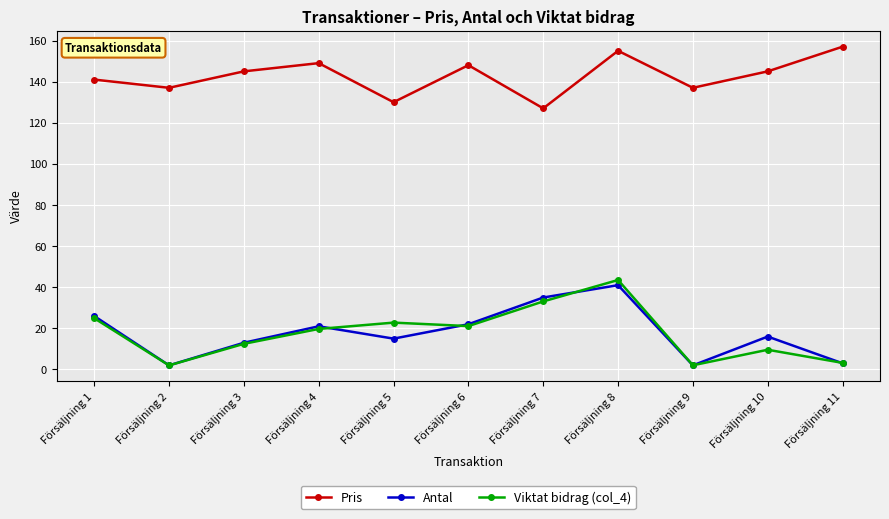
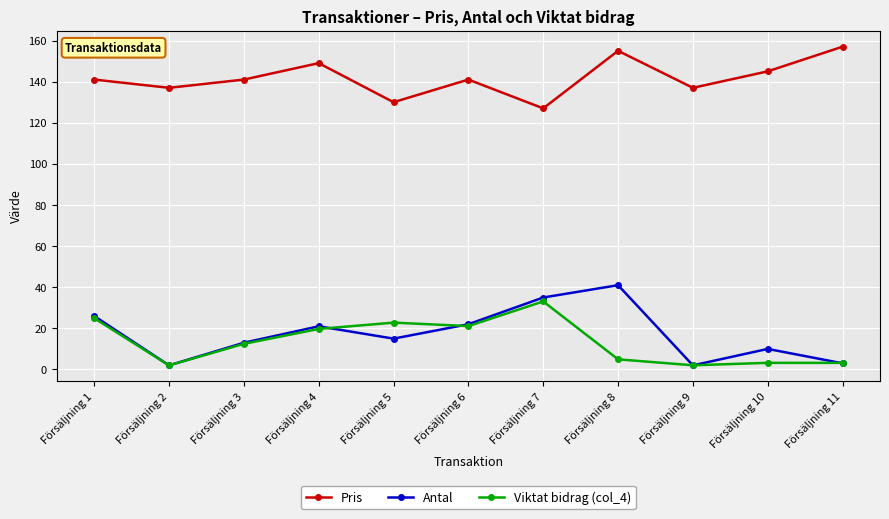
  {
    "Pris": {
      "Försäljning 1": 141,
      "Försäljning 2": 137,
-     "Försäljning 3": 145,
+     "Försäljning 3": 141,
      "Försäljning 4": 149,
      "Försäljning 5": 130,
-     "Försäljning 6": 148,
+     "Försäljning 6": 141,
      "Försäljning 7": 127,
      "Försäljning 8": 155,
      "Försäljning 9": 137,
      "Försäljning 10": 145,
      "Försäljning 11": 157
    },
    "Antal": {
      "Försäljning 4": 21,
      "Försäljning 5": 15,
      "Försäljning 7": 35,
      "Försäljning 8": 41,
-     "Försäljning 10": 16
+     "Försäljning 10": 10
    },
    "Viktat bidrag (col_4)": {
      "Försäljning 4": 20,
      "Försäljning 5": 23,
      "Försäljning 7": 33,
-     "Försäljning 8": 44,
-     "Försäljning 10": 10
+     "Försäljning 8": 5,
+     "Försäljning 10": 3
    }
  }
